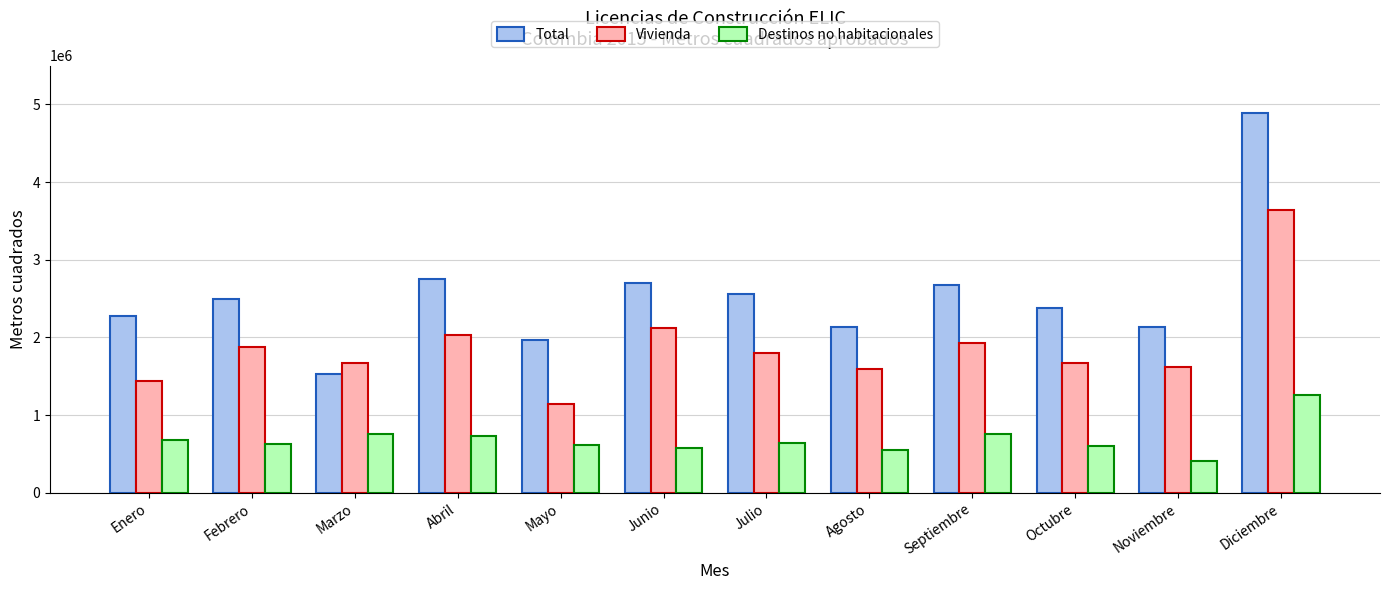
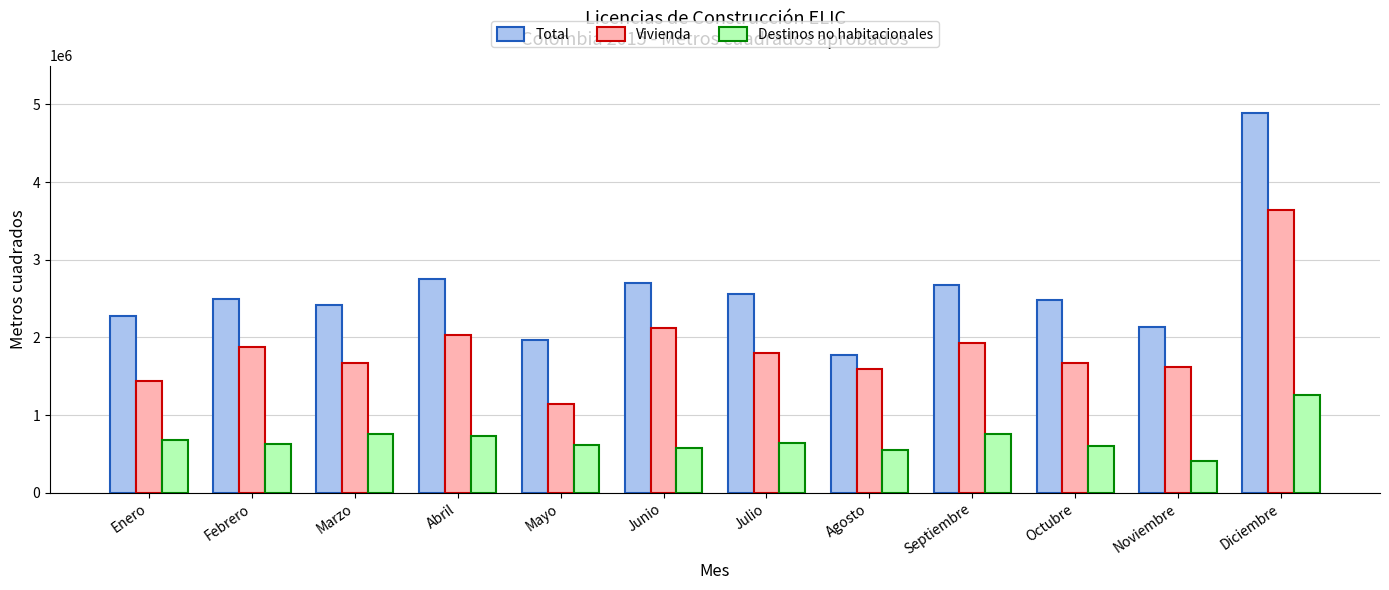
  {
    "Total": {
      "Enero": 2300000,
      "Febrero": 2500000,
-     "Marzo": 1500000,
+     "Marzo": 2400000,
      "Abril": 2800000,
      "Mayo": 2000000,
      "Junio": 2700000,
      "Julio": 2600000,
-     "Agosto": 2100000,
+     "Agosto": 1800000,
      "Septiembre": 2700000,
-     "Octubre": 2400000,
+     "Octubre": 2500000,
      "Noviembre": 2100000,
      "Diciembre": 4900000
    },
    "Vivienda": {
      "Enero": 1400000,
      "Febrero": 1900000,
      "Marzo": 1700000,
      "Abril": 2000000,
      "Mayo": 1100000,
      "Junio": 2100000,
      "Julio": 1800000,
      "Agosto": 1600000,
      "Septiembre": 1900000,
      "Octubre": 1700000,
      "Noviembre": 1600000,
      "Diciembre": 3600000
    },
    "Destinos no habitacionales": {
      "Enero": 700000,
      "Febrero": 600000,
      "Marzo": 700000,
      "Abril": 700000,
      "Mayo": 600000,
      "Junio": 600000,
      "Julio": 600000,
      "Agosto": 500000,
      "Septiembre": 800000,
      "Octubre": 600000,
      "Noviembre": 400000,
      "Diciembre": 1300000
    }
  }
